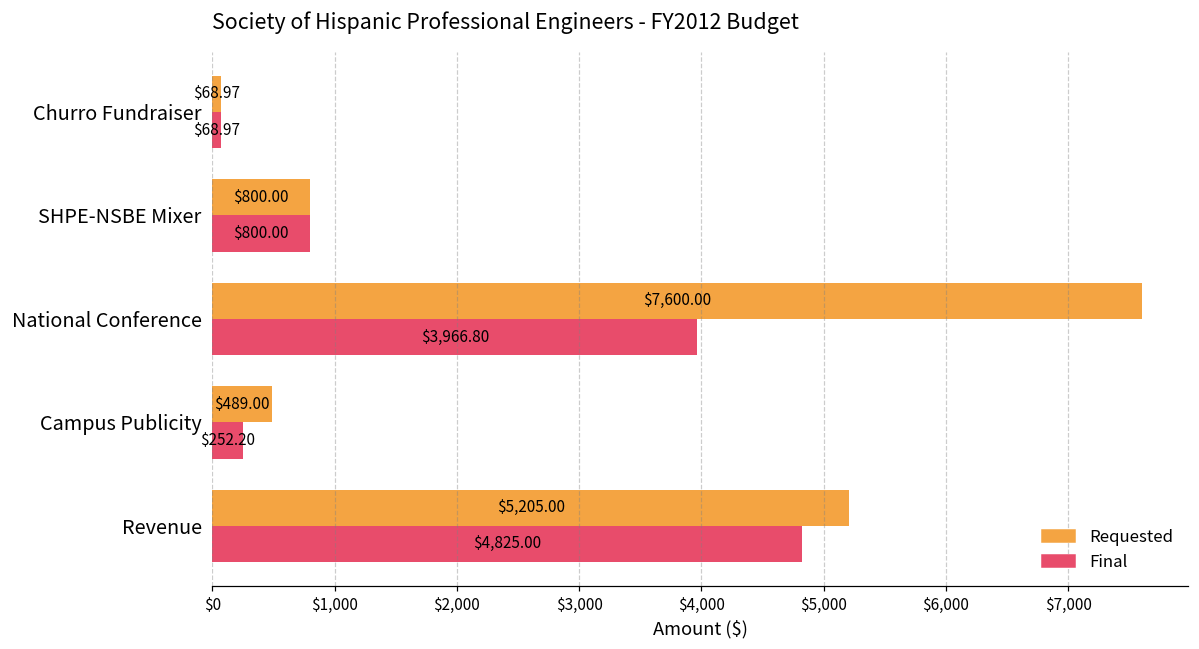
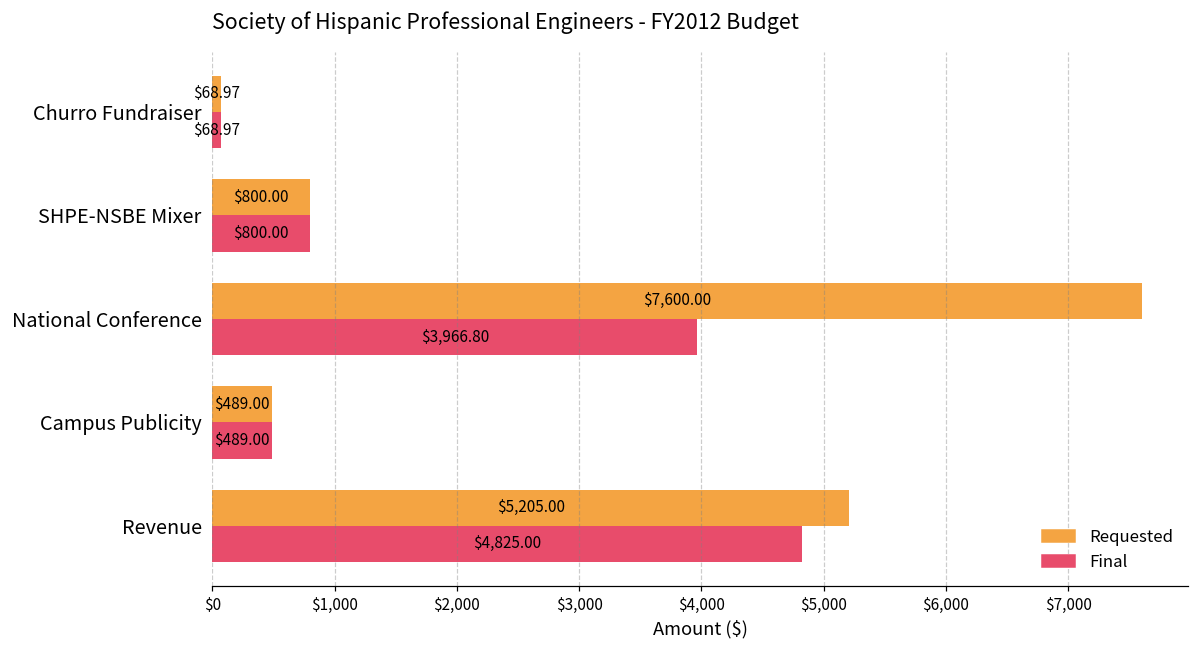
  {
    "Requested": {
      "Churro Fundraiser": "$68.97",
      "SHPE-NSBE Mixer": "$800.00",
      "National Conference": "$7,600.00",
      "Campus Publicity": "$489.00",
      "Revenue": "$5,205.00"
    },
    "Final": {
      "Churro Fundraiser": "$68.97",
      "SHPE-NSBE Mixer": "$800.00",
      "National Conference": "$3,966.80",
-     "Campus Publicity": "$252.20",
+     "Campus Publicity": "$489.00",
      "Revenue": "$4,825.00"
    }
  }
